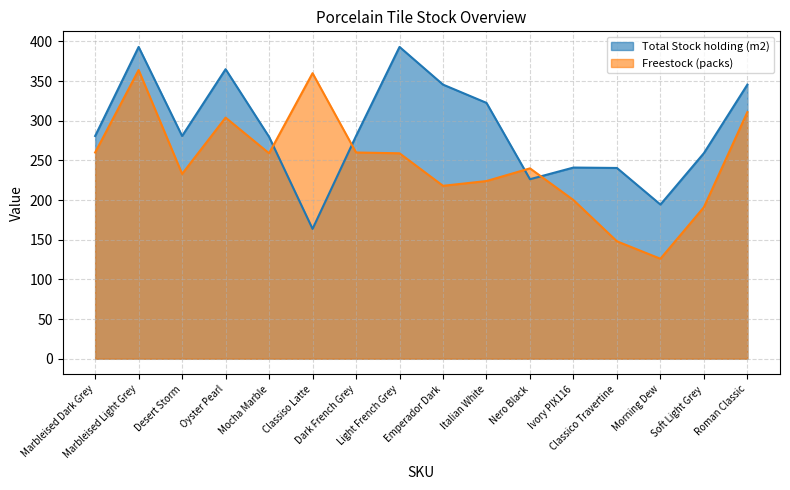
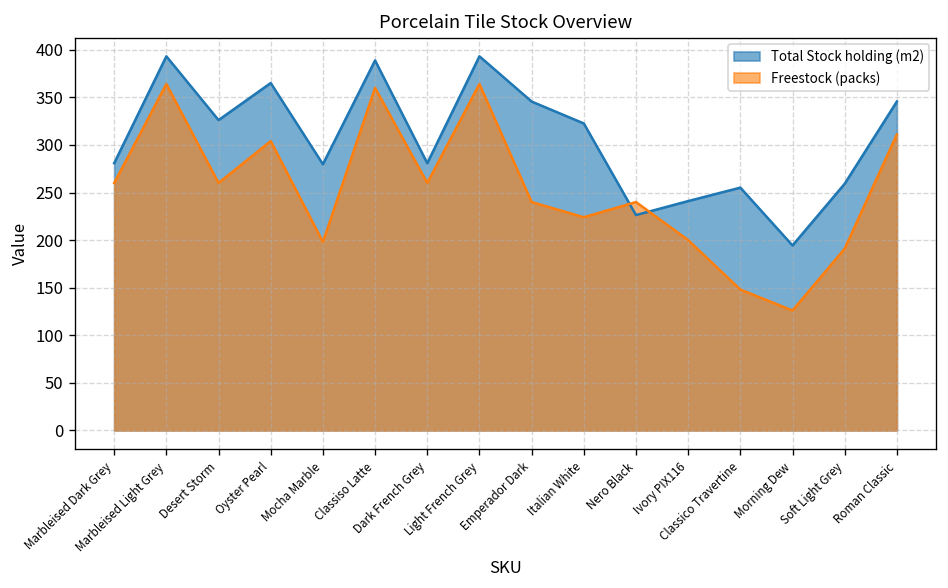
  {
    "Total Stock holding (m2)": {
      "Marbleised Dark Grey": 280,
      "Marbleised Light Grey": 390,
-     "Desert Storm": 280,
+     "Desert Storm": 330,
      "Oyster Pearl": 370,
      "Mocha Marble": 280,
-     "Classiso Latte": 160,
+     "Classiso Latte": 390,
      "Dark French Grey": 280,
      "Light French Grey": 390,
      "Emperador Dark": 350,
      "Italian White": 320,
      "Nero Black": 230,
      "Ivory PIX116": 240,
-     "Classico Travertine": 240,
+     "Classico Travertine": 260,
      "Morning Dew": 190,
      "Soft Light Grey": 260,
      "Roman Classic": 350
    },
    "Freestock (packs)": {
      "Marbleised Dark Grey": 260,
      "Marbleised Light Grey": 360,
-     "Desert Storm": 230,
+     "Desert Storm": 260,
      "Oyster Pearl": 300,
-     "Mocha Marble": 260,
+     "Mocha Marble": 200,
      "Classiso Latte": 360,
      "Dark French Grey": 260,
-     "Light French Grey": 260,
-     "Emperador Dark": 220,
+     "Light French Grey": 360,
+     "Emperador Dark": 240,
      "Italian White": 220,
      "Nero Black": 240,
      "Ivory PIX116": 200,
      "Classico Travertine": 150,
      "Morning Dew": 130,
      "Soft Light Grey": 190,
      "Roman Classic": 310
    }
  }
